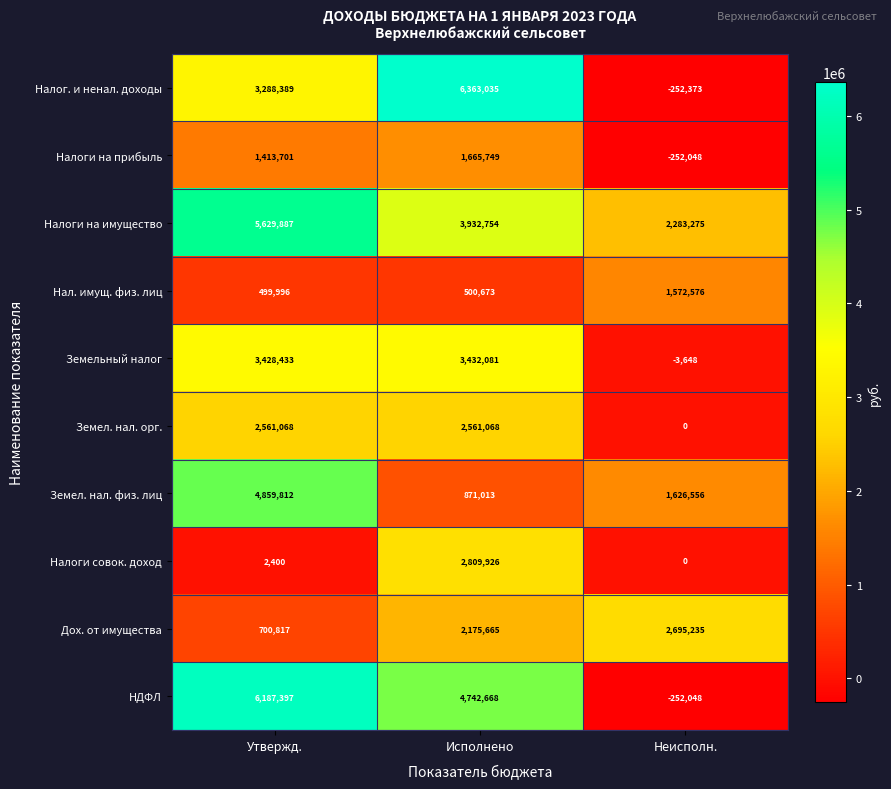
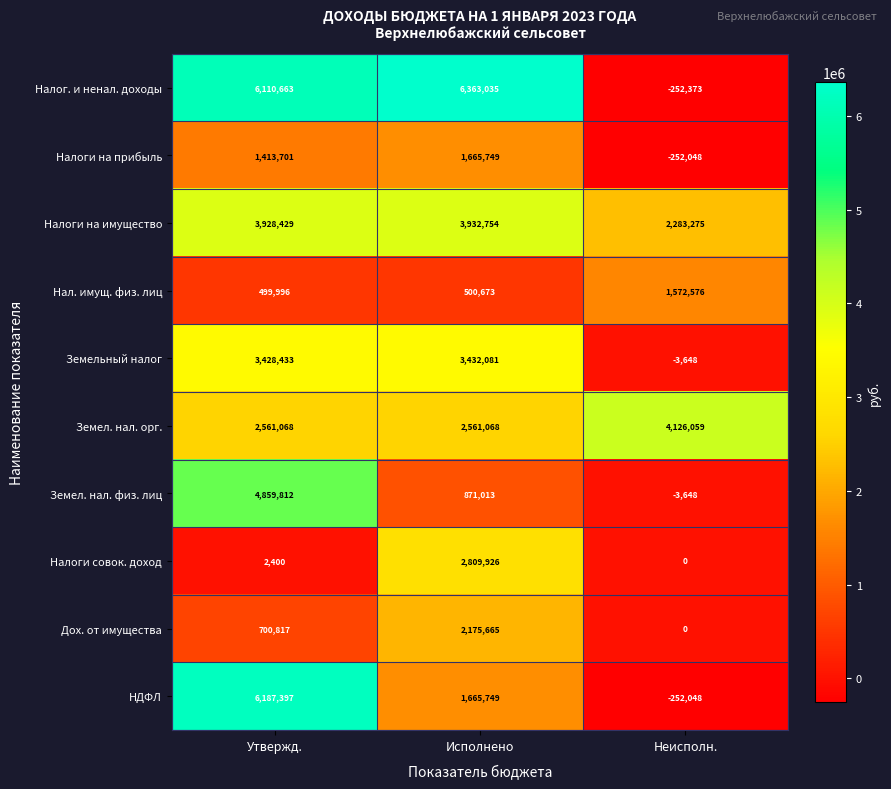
  {
    "Налог. и ненал. доходы": {
-     "Утвержд.": "3,288,389",
+     "Утвержд.": "6,110,663",
      "Исполнено": "6,363,035",
      "Неисполн.": "-252,373"
    },
    "Налоги на прибыль": {
      "Утвержд.": "1,413,701",
      "Исполнено": "1,665,749",
      "Неисполн.": "-252,048"
    },
    "Налоги на имущество": {
-     "Утвержд.": "5,629,887",
+     "Утвержд.": "3,928,429",
      "Исполнено": "3,932,754",
      "Неисполн.": "2,283,275"
    },
    "Нал. имущ. физ. лиц": {
      "Утвержд.": "499,996",
      "Исполнено": "500,673",
      "Неисполн.": "1,572,576"
    },
    "Земельный налог": {
      "Утвержд.": "3,428,433",
      "Исполнено": "3,432,081",
      "Неисполн.": "-3,648"
    },
    "Земел. нал. орг.": {
      "Утвержд.": "2,561,068",
      "Исполнено": "2,561,068",
-     "Неисполн.": "0"
+     "Неисполн.": "4,126,059"
    },
    "Земел. нал. физ. лиц": {
      "Утвержд.": "4,859,812",
      "Исполнено": "871,013",
-     "Неисполн.": "1,626,556"
+     "Неисполн.": "-3,648"
    },
    "Налоги совок. доход": {
      "Утвержд.": "2,400",
      "Исполнено": "2,809,926",
      "Неисполн.": "0"
    },
    "Дох. от имущества": {
      "Утвержд.": "700,817",
      "Исполнено": "2,175,665",
-     "Неисполн.": "2,695,235"
+     "Неисполн.": "0"
    },
    "НДФЛ": {
      "Утвержд.": "6,187,397",
-     "Исполнено": "4,742,668",
+     "Исполнено": "1,665,749",
      "Неисполн.": "-252,048"
    }
  }
